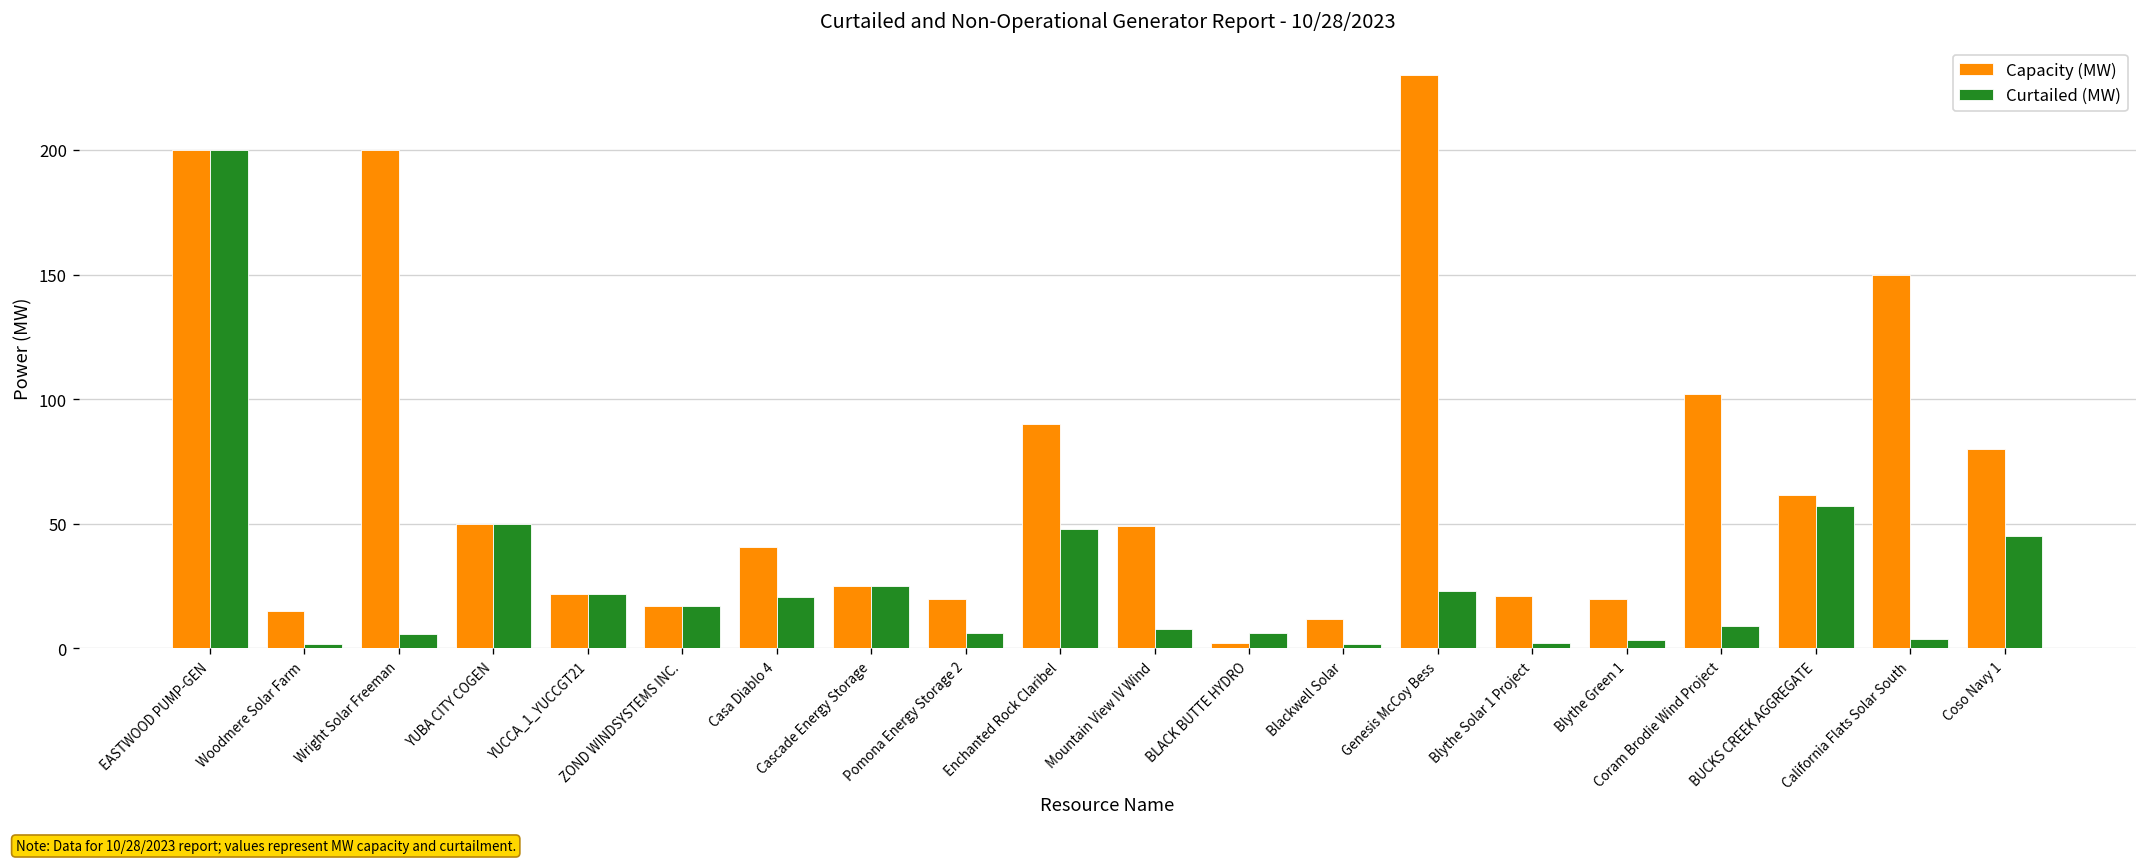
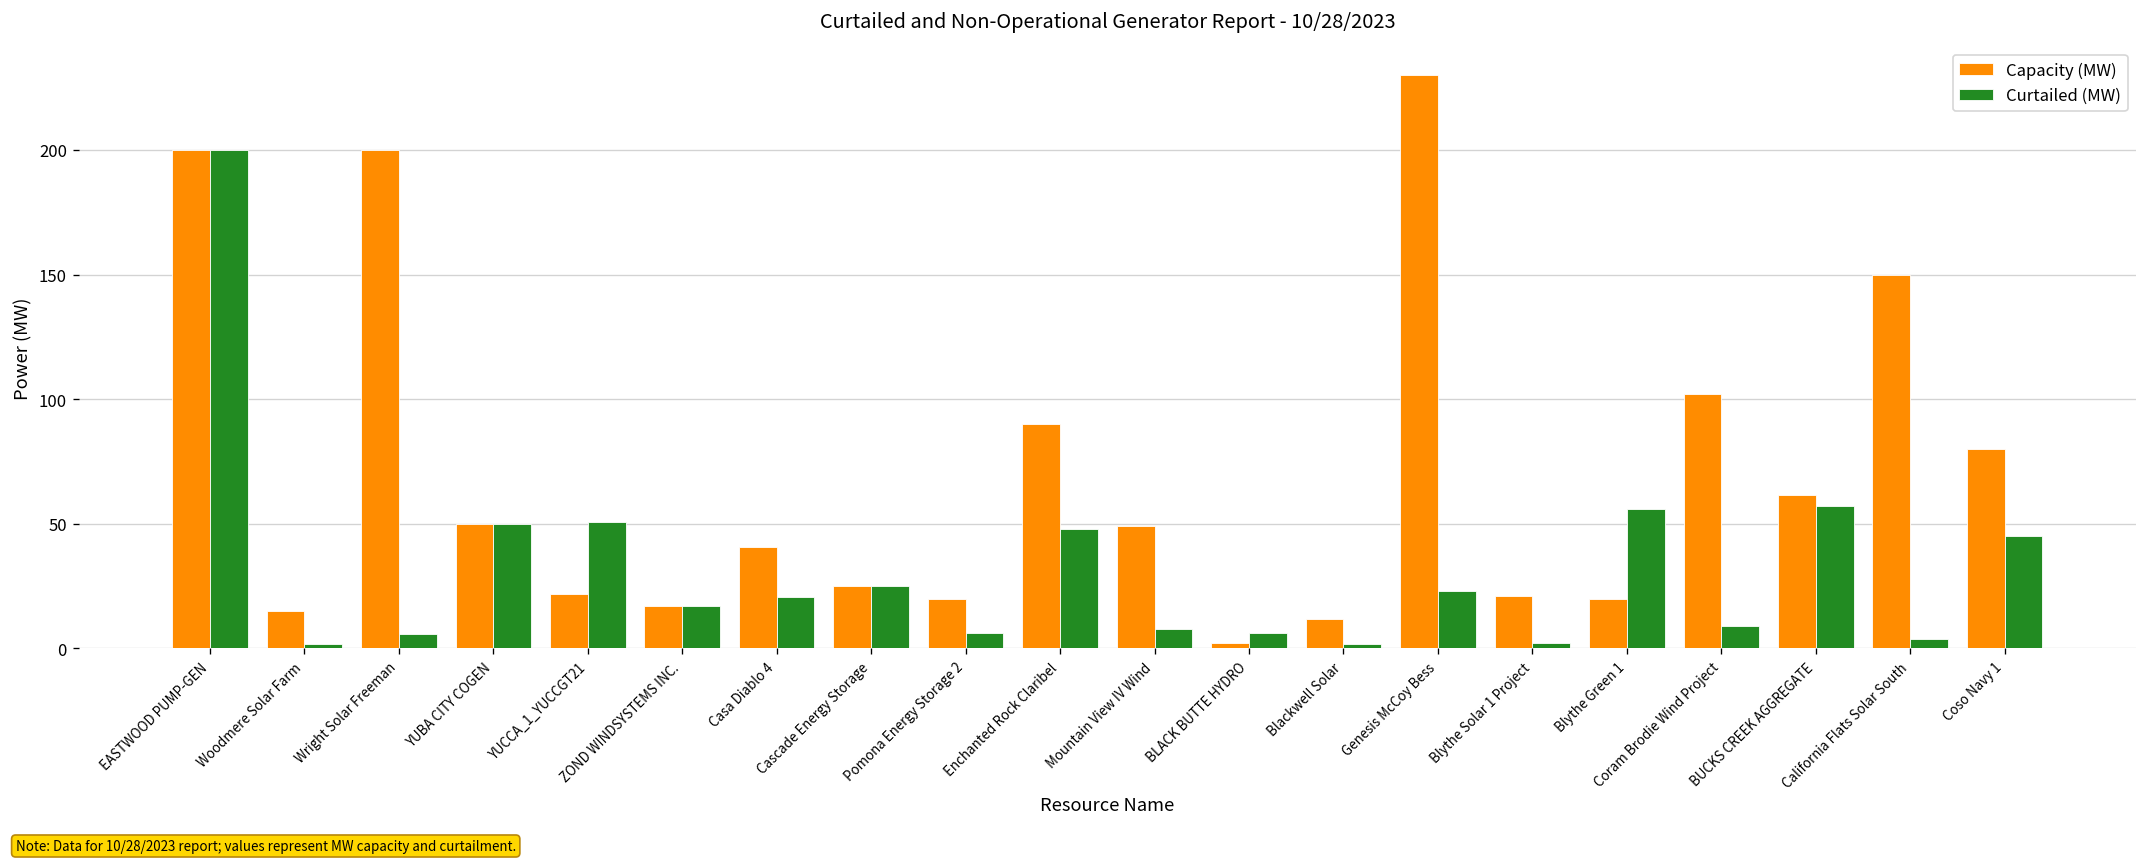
  {
    "Capacity (MW)": {
      "EASTWOOD PUMP-GEN": 200,
      "Woodmere Solar Farm": 15,
      "Wright Solar Freeman": 200,
      "YUBA CITY COGEN": 50,
      "YUCCA_1_YUCCGT21": 22,
      "ZOND WINDSYSTEMS INC.": 17,
      "Casa Diablo 4": 41,
      "Cascade Energy Storage": 25,
      "Pomona Energy Storage 2": 20,
      "Enchanted Rock Claribel": 90,
      "Mountain View IV Wind": 49,
      "BLACK BUTTE HYDRO": 2,
      "Blackwell Solar": 12,
      "Genesis McCoy Bess": 230,
      "Blythe Solar 1 Project": 21,
      "Blythe Green 1": 20,
      "Coram Brodie Wind Project": 102,
      "BUCKS CREEK AGGREGATE": 62,
      "California Flats Solar South": 150,
      "Coso Navy 1": 80
    },
    "Curtailed (MW)": {
      "EASTWOOD PUMP-GEN": 200,
      "Woodmere Solar Farm": 2,
      "Wright Solar Freeman": 6,
      "YUBA CITY COGEN": 50,
-     "YUCCA_1_YUCCGT21": 22,
+     "YUCCA_1_YUCCGT21": 51,
      "ZOND WINDSYSTEMS INC.": 17,
      "Casa Diablo 4": 21,
      "Cascade Energy Storage": 25,
      "Pomona Energy Storage 2": 6,
      "Enchanted Rock Claribel": 48,
      "Mountain View IV Wind": 8,
      "BLACK BUTTE HYDRO": 6,
      "Blackwell Solar": 2,
      "Genesis McCoy Bess": 23,
      "Blythe Solar 1 Project": 2,
-     "Blythe Green 1": 4,
+     "Blythe Green 1": 56,
      "Coram Brodie Wind Project": 9,
      "BUCKS CREEK AGGREGATE": 57,
      "California Flats Solar South": 4,
      "Coso Navy 1": 45
    }
  }
